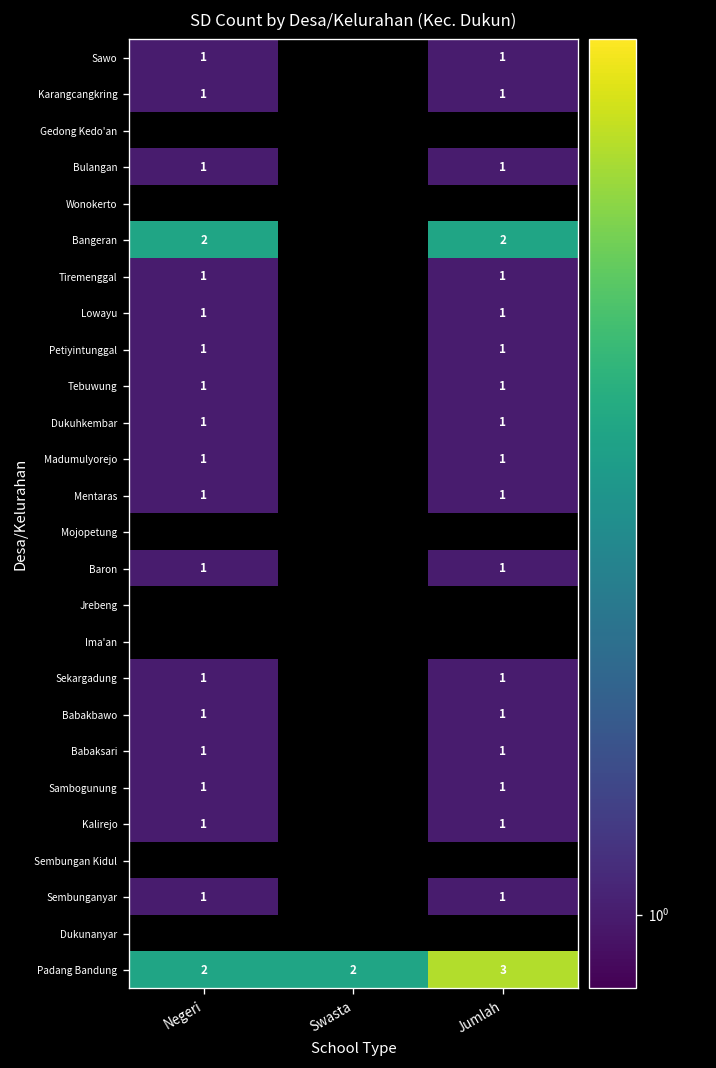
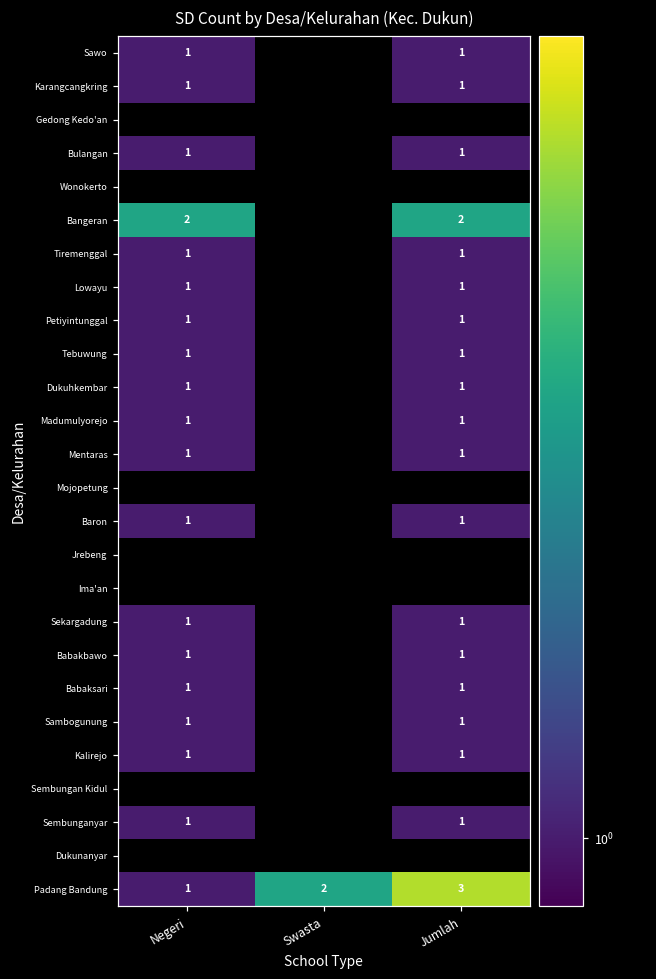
  {
    "Sawo": {
      "Negeri": 1,
      "Jumlah": 1
    },
    "Karangcangkring": {
      "Negeri": 1,
      "Jumlah": 1
    },
    "Bulangan": {
      "Negeri": 1,
      "Jumlah": 1
    },
    "Bangeran": {
      "Negeri": 2,
      "Jumlah": 2
    },
    "Tiremenggal": {
      "Negeri": 1,
      "Jumlah": 1
    },
    "Lowayu": {
      "Negeri": 1,
      "Jumlah": 1
    },
    "Petiyintunggal": {
      "Negeri": 1,
      "Jumlah": 1
    },
    "Tebuwung": {
      "Negeri": 1,
      "Jumlah": 1
    },
    "Dukuhkembar": {
      "Negeri": 1,
      "Jumlah": 1
    },
    "Madumulyorejo": {
      "Negeri": 1,
      "Jumlah": 1
    },
    "Mentaras": {
      "Negeri": 1,
      "Jumlah": 1
    },
    "Baron": {
      "Negeri": 1,
      "Jumlah": 1
    },
    "Sekargadung": {
      "Negeri": 1,
      "Jumlah": 1
    },
    "Babakbawo": {
      "Negeri": 1,
      "Jumlah": 1
    },
    "Babaksari": {
      "Negeri": 1,
      "Jumlah": 1
    },
    "Sambogunung": {
      "Negeri": 1,
      "Jumlah": 1
    },
    "Kalirejo": {
      "Negeri": 1,
      "Jumlah": 1
    },
    "Sembunganyar": {
      "Negeri": 1,
      "Jumlah": 1
    },
    "Padang Bandung": {
-     "Negeri": 2,
+     "Negeri": 1,
      "Swasta": 2,
      "Jumlah": 3
    }
  }
